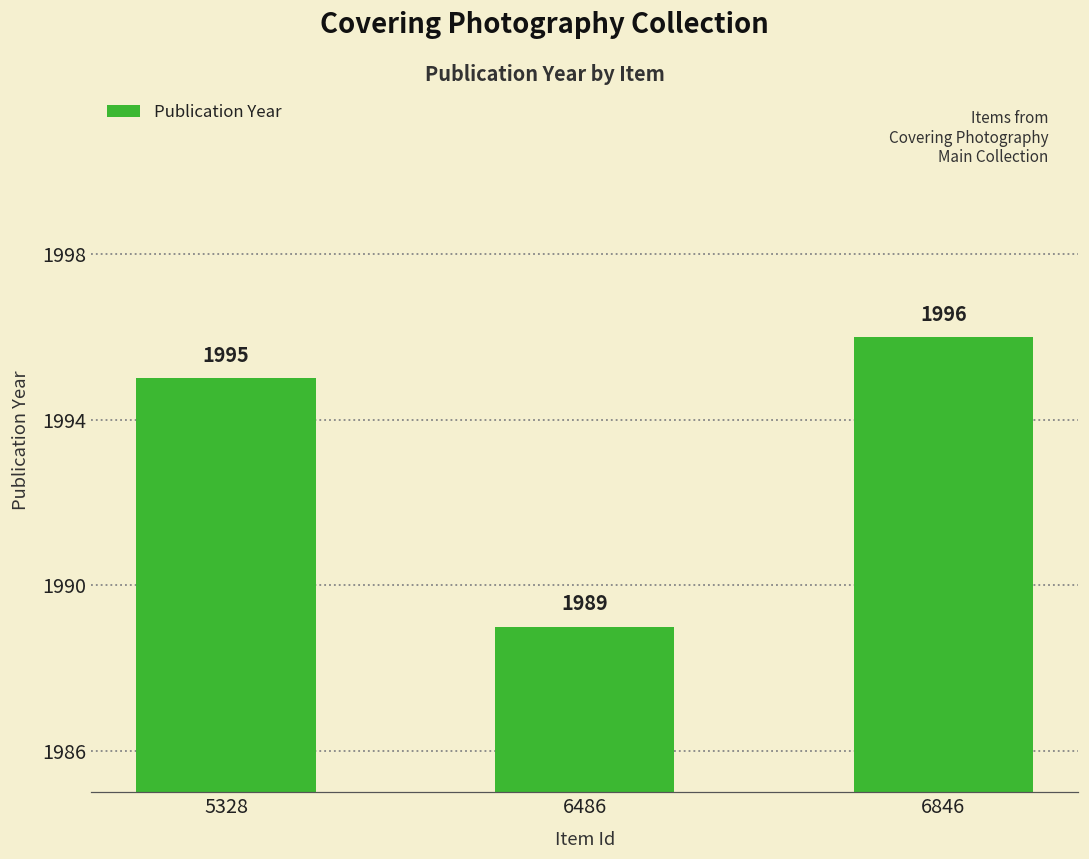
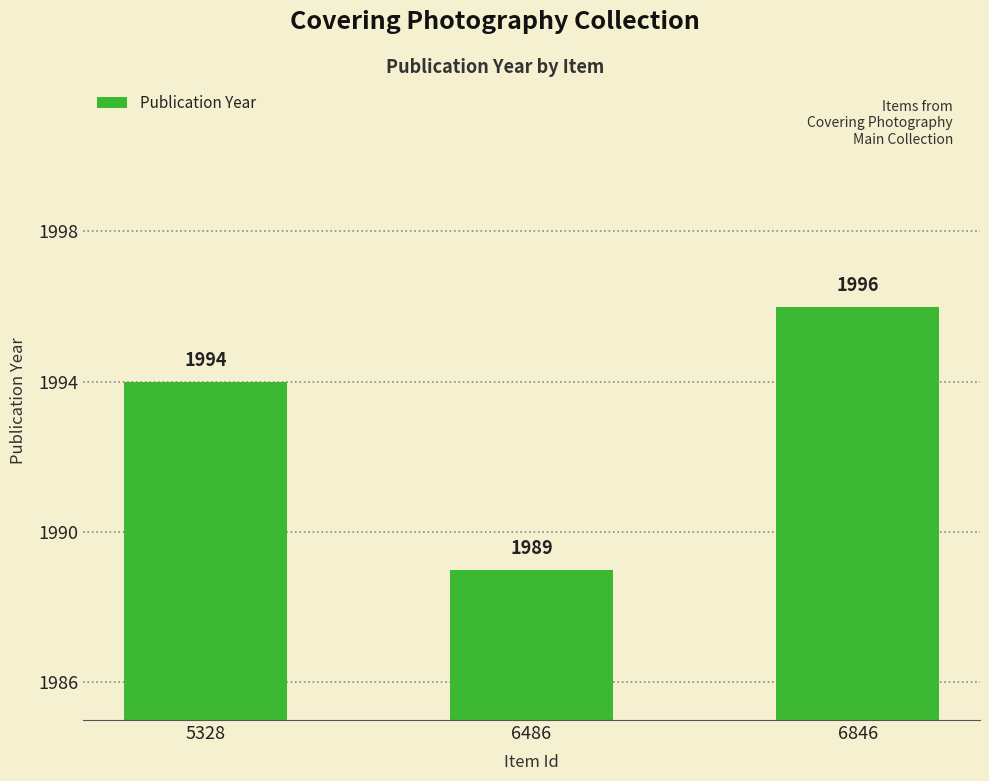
  {
-   "5328": 1995,
+   "5328": 1994,
    "6486": 1989,
    "6846": 1996
  }
